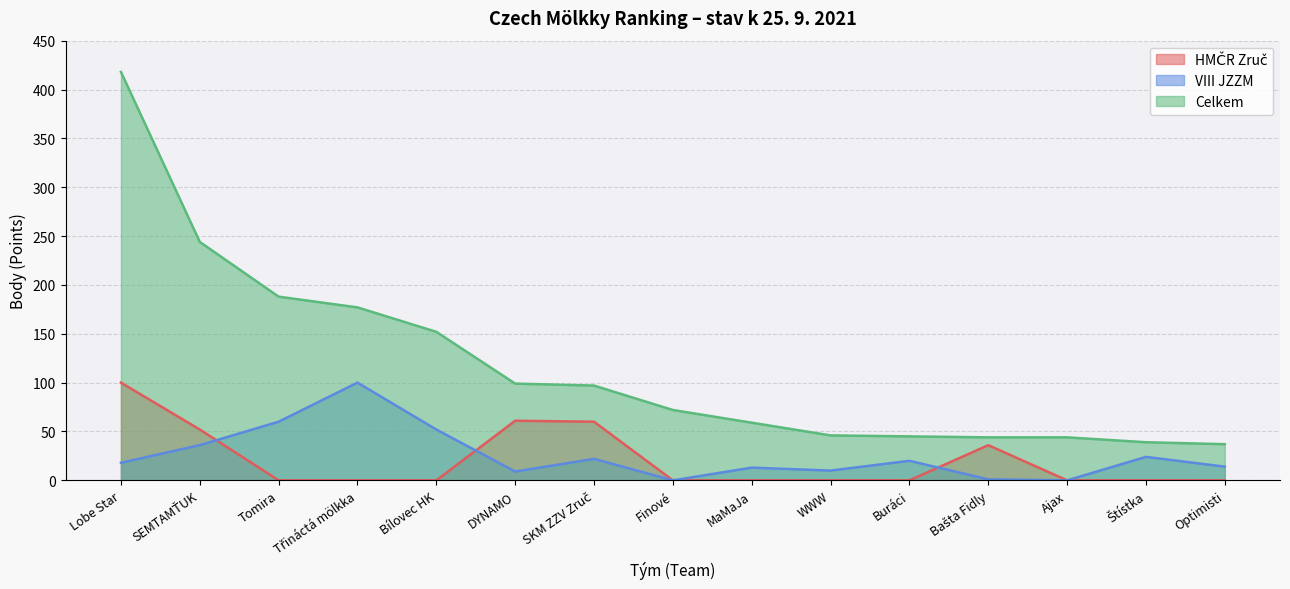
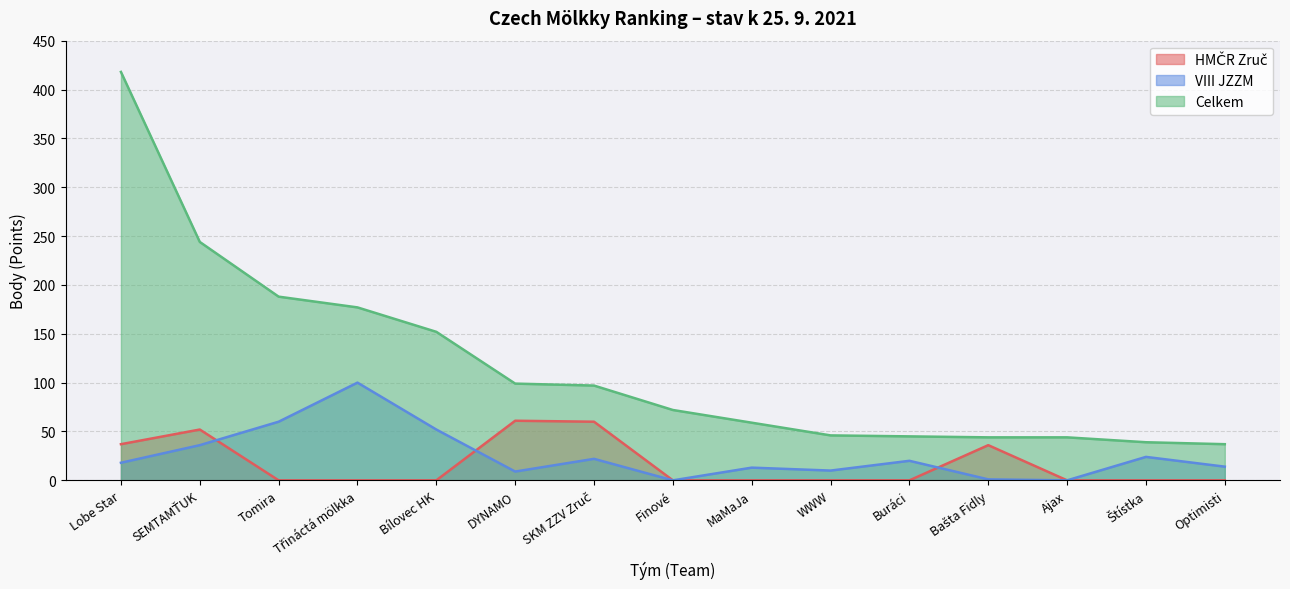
  {
    "HMČR Zruč": {
-     "Lobe Star": 100,
+     "Lobe Star": 40,
      "SEMTAMŤUK": 50,
      "Tomira": 0,
      "Třináctá mölkka": 0,
      "Bílovec HK": 0,
      "DYNAMO": 60,
      "SKM ZZV Zruč": 60,
      "MaMaJa": 0,
      "WWW": 0,
      "Buráci": 0,
      "Bašta Fidly": 40,
      "Štístka": 0,
      "Optimisti": 0
    },
    "VIII JZZM": {
      "Lobe Star": 20,
      "SEMTAMŤUK": 40,
      "Tomira": 60,
      "Třináctá mölkka": 100,
      "Bílovec HK": 50,
      "DYNAMO": 10,
      "SKM ZZV Zruč": 20,
      "MaMaJa": 10,
      "WWW": 10,
      "Buráci": 20,
      "Bašta Fidly": 0,
      "Štístka": 20,
      "Optimisti": 10
    },
    "Celkem": {
      "Lobe Star": 420,
      "SEMTAMŤUK": 240,
      "Tomira": 190,
      "Třináctá mölkka": 180,
      "Bílovec HK": 150,
      "DYNAMO": 100,
      "SKM ZZV Zruč": 100,
      "Finové": 70,
      "MaMaJa": 60,
      "WWW": 50,
      "Buráci": 50,
      "Bašta Fidly": 40,
      "Ajax": 40,
      "Štístka": 40,
      "Optimisti": 40
    }
  }
